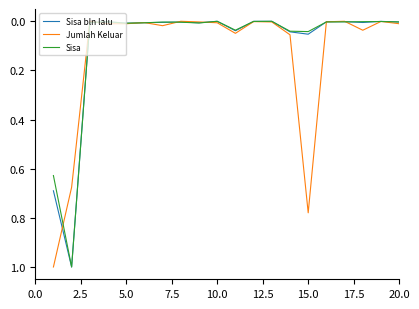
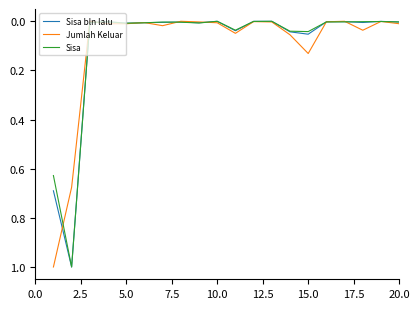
  {
    "Sisa bln lalu": {
      "15.0": 0.05
    },
    "Jumlah Keluar": {
-     "15.0": 0.78
+     "15.0": 0.13
    },
    "Sisa": {
      "15.0": 0.04
    }
  }
